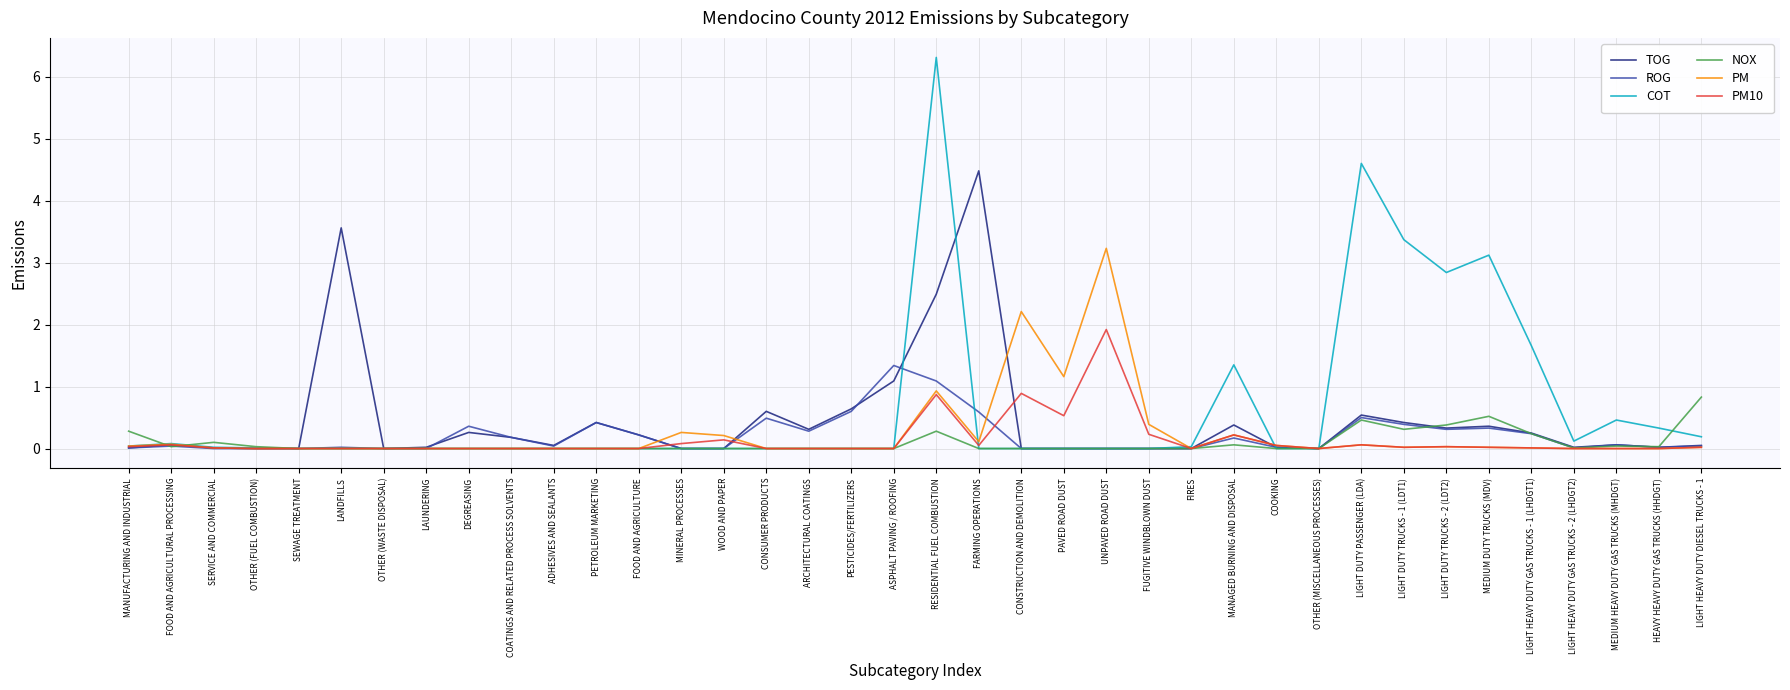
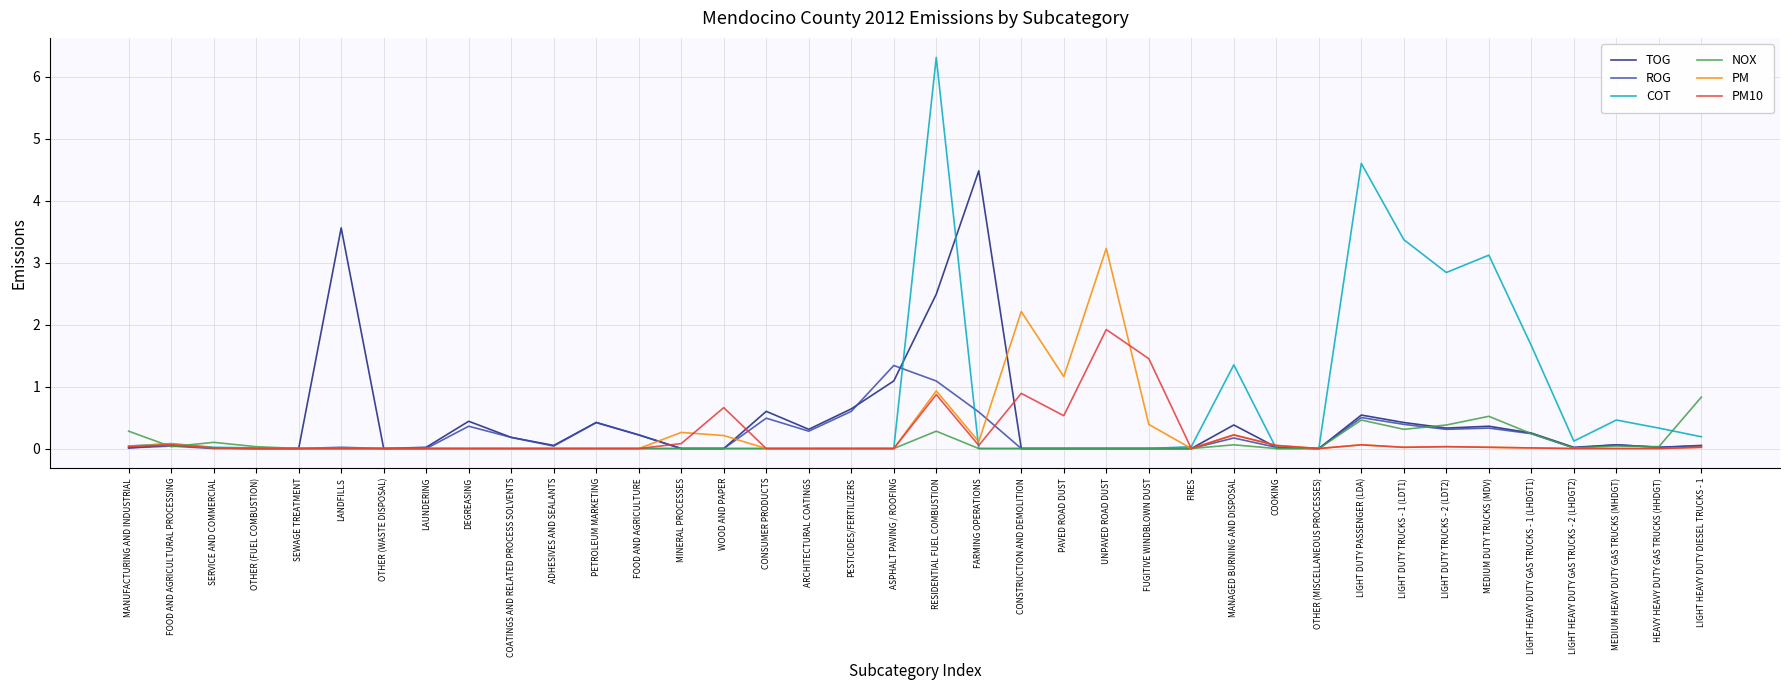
  {
    "TOG": {
      "LANDFILLS": 3.6,
-     "DEGREASING": 0.3,
+     "DEGREASING": 0.4,
      "CONSUMER PRODUCTS": 0.6,
      "ASPHALT PAVING / ROOFING": 1.1,
      "RESIDENTIAL FUEL COMBUSTION": 2.5,
      "FARMING OPERATIONS": 4.5,
      "MANAGED BURNING AND DISPOSAL": 0.4
    },
    "ROG": {
      "DEGREASING": 0.4,
      "CONSUMER PRODUCTS": 0.5,
      "ASPHALT PAVING / ROOFING": 1.3,
      "RESIDENTIAL FUEL COMBUSTION": 1.1,
      "FARMING OPERATIONS": 0.6,
      "MANAGED BURNING AND DISPOSAL": 0.2
    },
    "COT": {
      "RESIDENTIAL FUEL COMBUSTION": 6.3,
      "MANAGED BURNING AND DISPOSAL": 1.4,
      "LIGHT DUTY PASSENGER (LDA)": 4.6,
      "LIGHT DUTY TRUCKS - 1 (LDT1)": 3.4,
      "LIGHT DUTY TRUCKS - 2 (LDT2)": 2.8,
      "MEDIUM DUTY TRUCKS (MDV)": 3.1,
      "LIGHT HEAVY DUTY GAS TRUCKS - 1 (LHDGT1)": 1.7,
      "LIGHT HEAVY DUTY GAS TRUCKS - 2 (LHDGT2)": 0.1,
      "MEDIUM HEAVY DUTY GAS TRUCKS (MHDGT)": 0.5,
      "HEAVY HEAVY DUTY GAS TRUCKS (HHDGT)": 0.3,
      "LIGHT HEAVY DUTY DIESEL TRUCKS - 1": 0.2
    },
    "NOX": {
      "MANUFACTURING AND INDUSTRIAL": 0.3,
      "SERVICE AND COMMERCIAL": 0.1,
      "RESIDENTIAL FUEL COMBUSTION": 0.3,
      "MANAGED BURNING AND DISPOSAL": 0.1,
      "LIGHT DUTY TRUCKS - 1 (LDT1)": 0.3,
      "LIGHT DUTY TRUCKS - 2 (LDT2)": 0.4,
      "MEDIUM DUTY TRUCKS (MDV)": 0.5,
      "LIGHT HEAVY DUTY DIESEL TRUCKS - 1": 0.8
    },
    "PM": {
      "MINERAL PROCESSES": 0.3,
      "WOOD AND PAPER": 0.2,
      "RESIDENTIAL FUEL COMBUSTION": 0.9,
      "FARMING OPERATIONS": 0.1,
      "CONSTRUCTION AND DEMOLITION": 2.2,
      "PAVED ROAD DUST": 1.2,
      "UNPAVED ROAD DUST": 3.2,
      "FUGITIVE WINDBLOWN DUST": 0.4
    },
    "PM10": {
      "MINERAL PROCESSES": 0.1,
-     "WOOD AND PAPER": 0.1,
+     "WOOD AND PAPER": 0.7,
      "RESIDENTIAL FUEL COMBUSTION": 0.9,
      "FARMING OPERATIONS": 0.1,
      "CONSTRUCTION AND DEMOLITION": 0.9,
      "PAVED ROAD DUST": 0.5,
      "UNPAVED ROAD DUST": 1.9,
-     "FUGITIVE WINDBLOWN DUST": 0.2
+     "FUGITIVE WINDBLOWN DUST": 1.5
    }
  }
